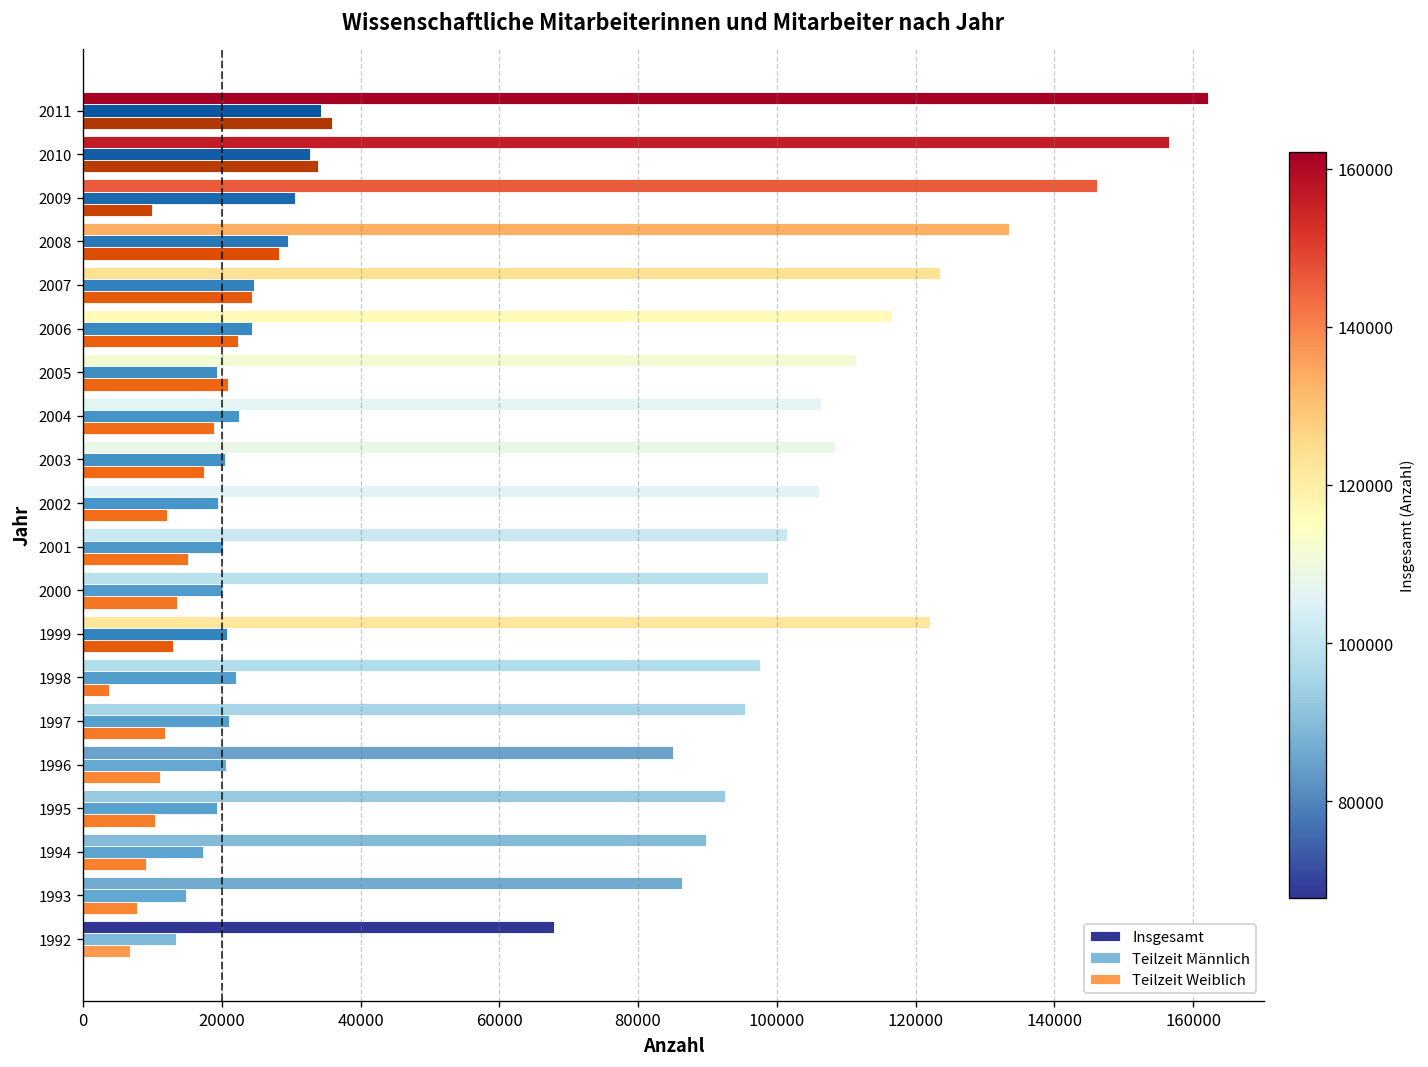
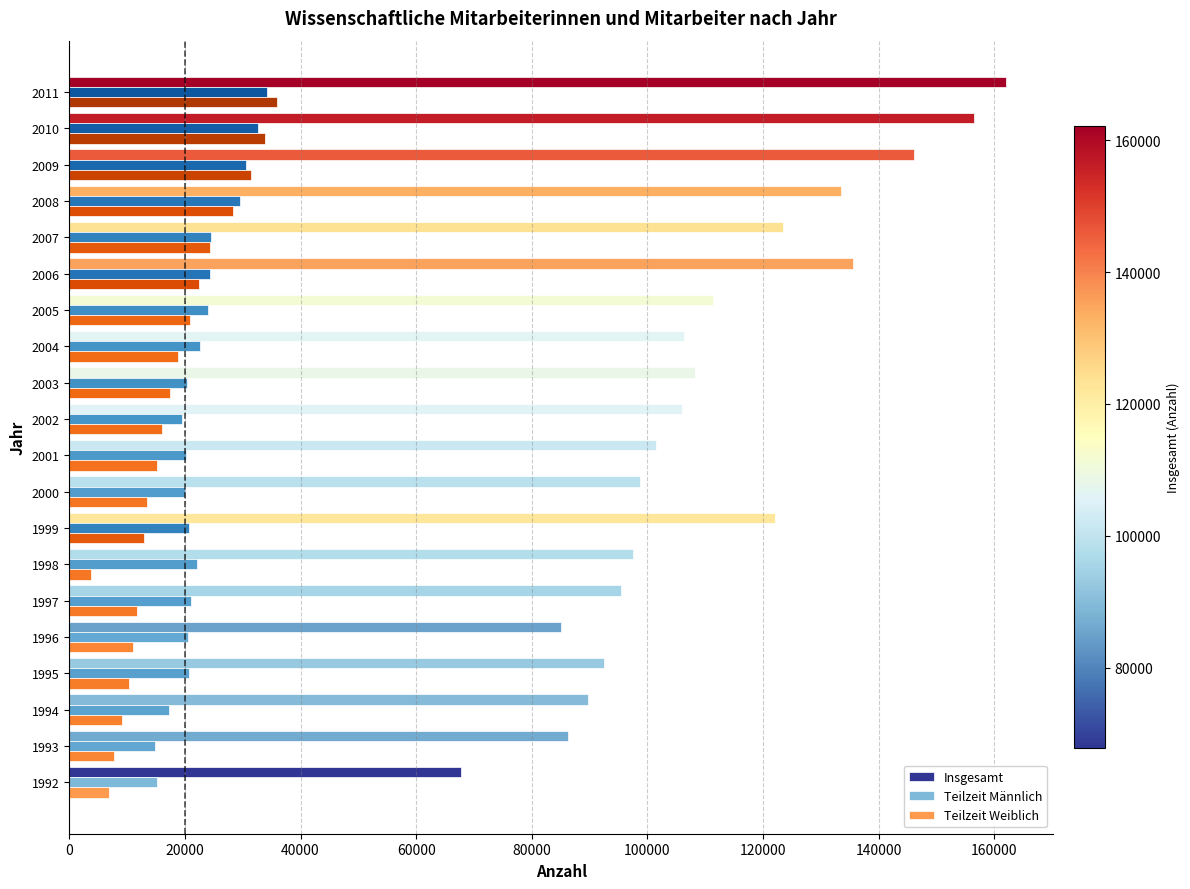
  {
    "Insgesamt": {
      "2011": 162000,
      "2010": 156000,
      "2009": 146000,
      "2008": 133000,
      "2007": 124000,
-     "2006": 117000,
+     "2006": 135000,
      "2005": 111000,
      "2004": 106000,
      "2003": 108000,
      "2002": 106000,
      "2001": 102000,
      "2000": 99000,
      "1999": 122000,
      "1998": 98000,
      "1997": 95000,
      "1996": 85000,
      "1995": 93000,
      "1994": 90000,
      "1993": 86000,
      "1992": 68000
    },
    "Teilzeit Männlich": {
      "2011": 34000,
      "2010": 33000,
      "2009": 31000,
      "2008": 29000,
      "2007": 25000,
      "2006": 24000,
-     "2005": 19000,
+     "2005": 24000,
      "2004": 23000,
      "2003": 20000,
      "2002": 19000,
      "2001": 20000,
      "2000": 20000,
      "1999": 21000,
      "1998": 22000,
      "1997": 21000,
      "1996": 21000,
-     "1995": 19000,
+     "1995": 21000,
      "1994": 17000,
      "1993": 15000,
-     "1992": 13000
+     "1992": 15000
    },
    "Teilzeit Weiblich": {
      "2011": 36000,
      "2010": 34000,
-     "2009": 10000,
+     "2009": 31000,
      "2008": 28000,
      "2007": 24000,
      "2006": 22000,
      "2005": 21000,
      "2004": 19000,
      "2003": 17000,
-     "2002": 12000,
+     "2002": 16000,
      "2001": 15000,
      "2000": 14000,
      "1999": 13000,
      "1998": 4000,
      "1997": 12000,
      "1996": 11000,
      "1995": 10000,
      "1994": 9000,
      "1993": 8000,
      "1992": 7000
    }
  }
